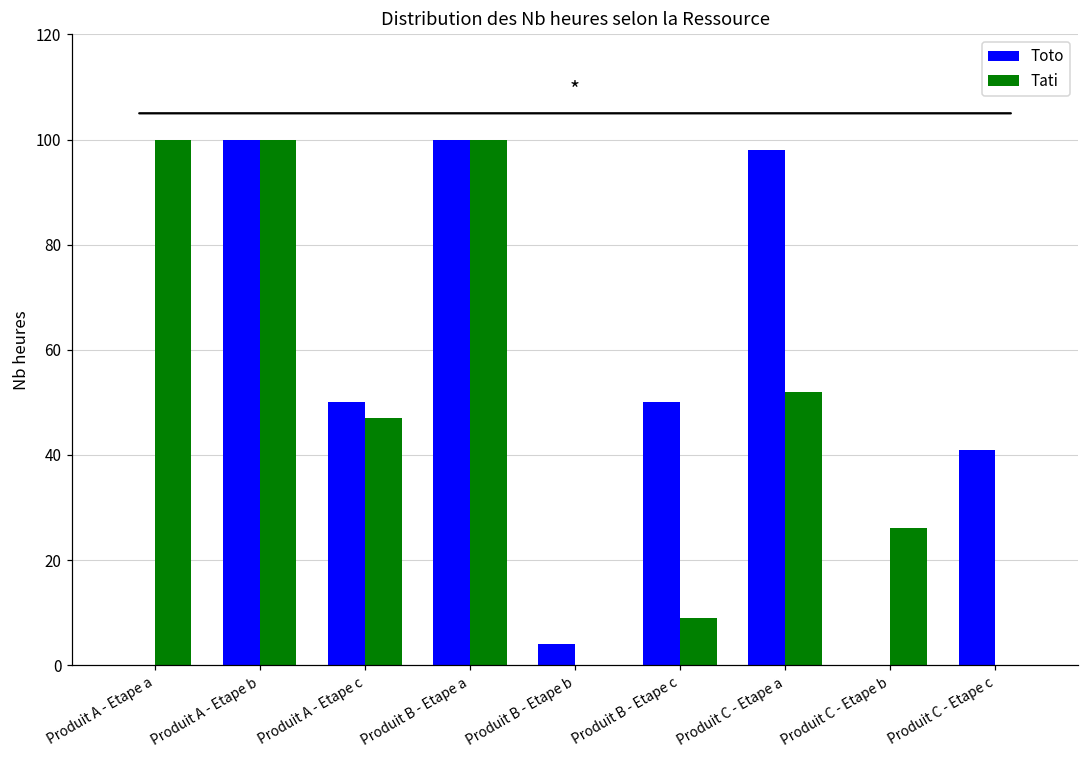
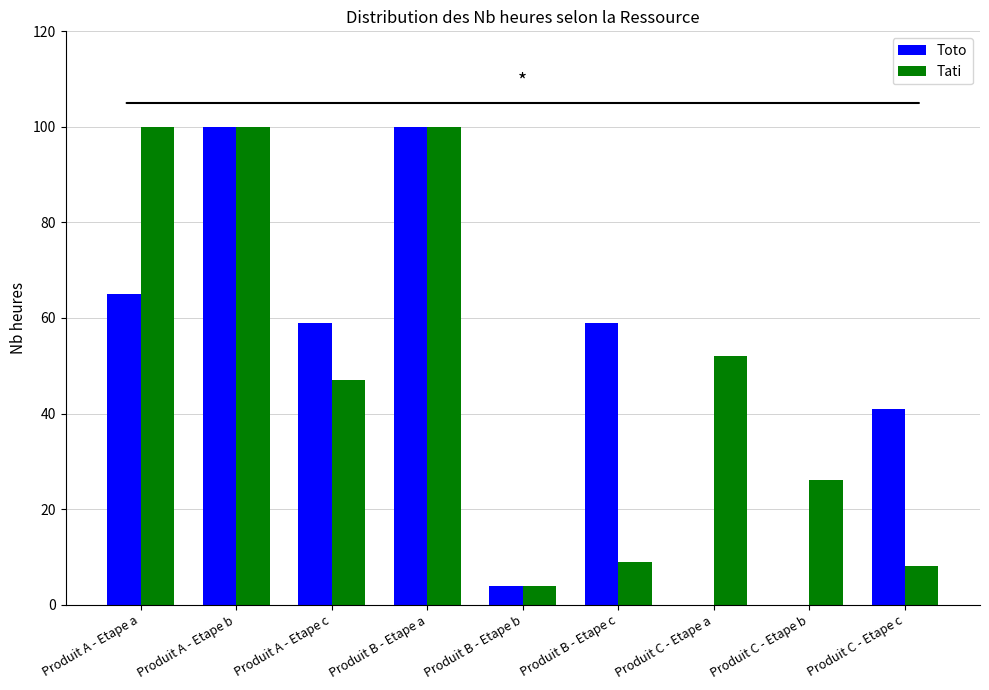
  {
    "Toto": {
-     "Produit A - Etape a": 0,
+     "Produit A - Etape a": 65,
      "Produit A - Etape b": 100,
-     "Produit A - Etape c": 50,
+     "Produit A - Etape c": 59,
      "Produit B - Etape a": 100,
      "Produit B - Etape b": 4,
-     "Produit B - Etape c": 50,
-     "Produit C - Etape a": 98,
+     "Produit B - Etape c": 59,
+     "Produit C - Etape a": 0,
      "Produit C - Etape b": 0,
      "Produit C - Etape c": 41
    },
    "Tati": {
      "Produit A - Etape a": 100,
      "Produit A - Etape b": 100,
      "Produit A - Etape c": 47,
      "Produit B - Etape a": 100,
-     "Produit B - Etape b": 0,
+     "Produit B - Etape b": 4,
      "Produit B - Etape c": 9,
      "Produit C - Etape a": 52,
      "Produit C - Etape b": 26,
-     "Produit C - Etape c": 0
+     "Produit C - Etape c": 8
    }
  }
